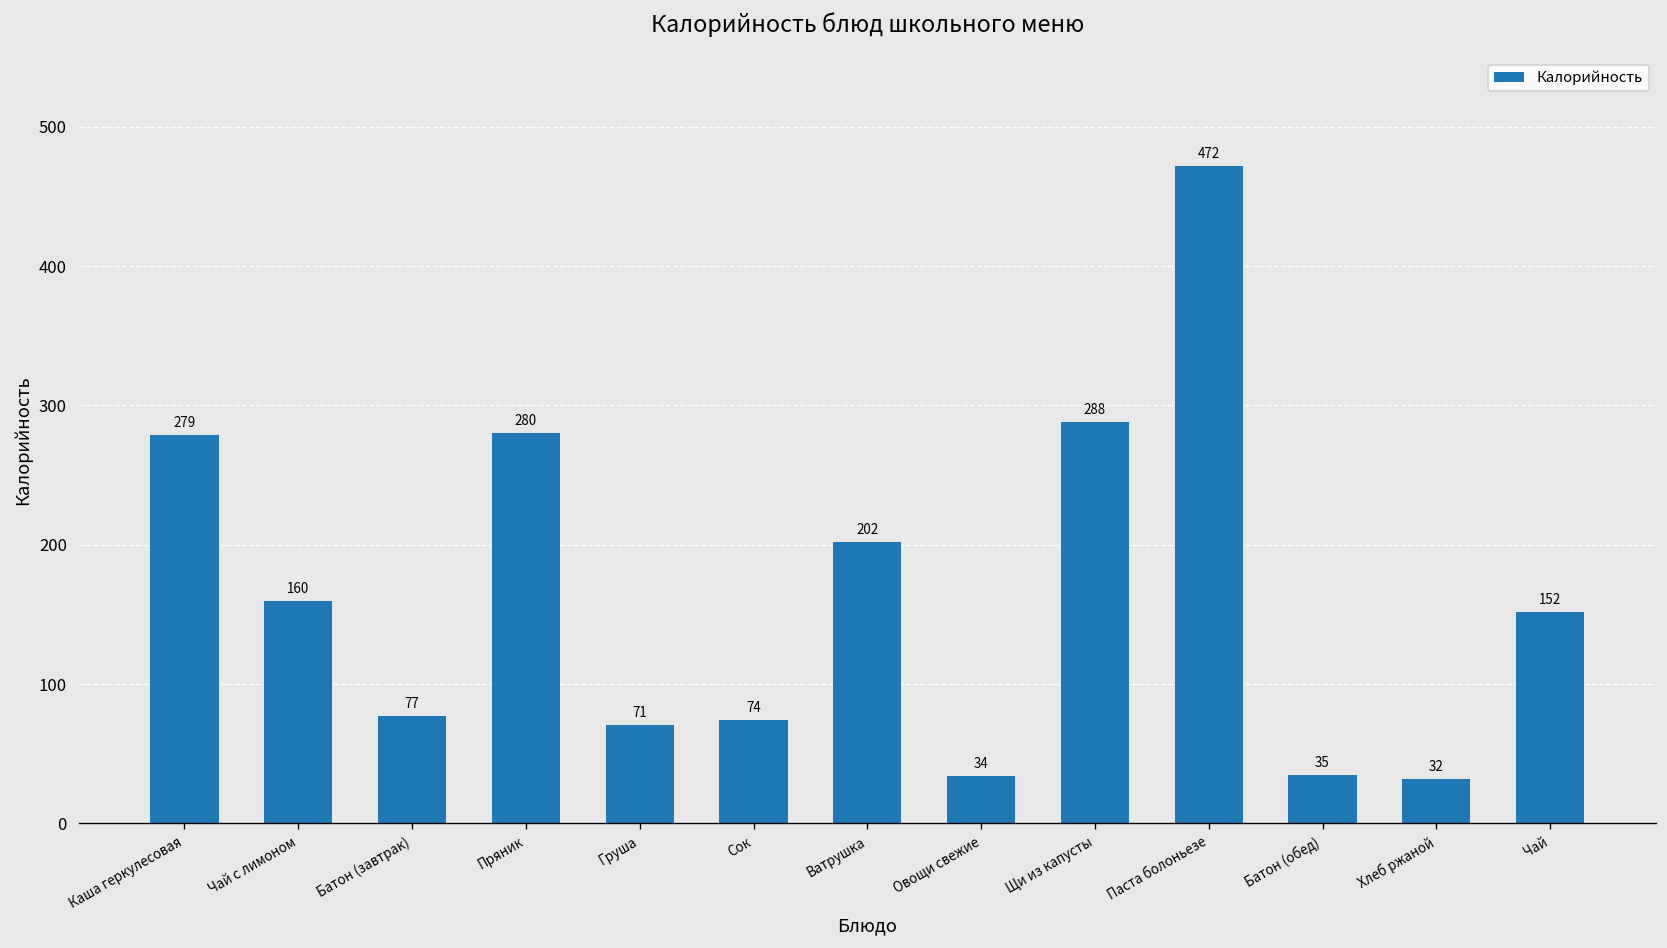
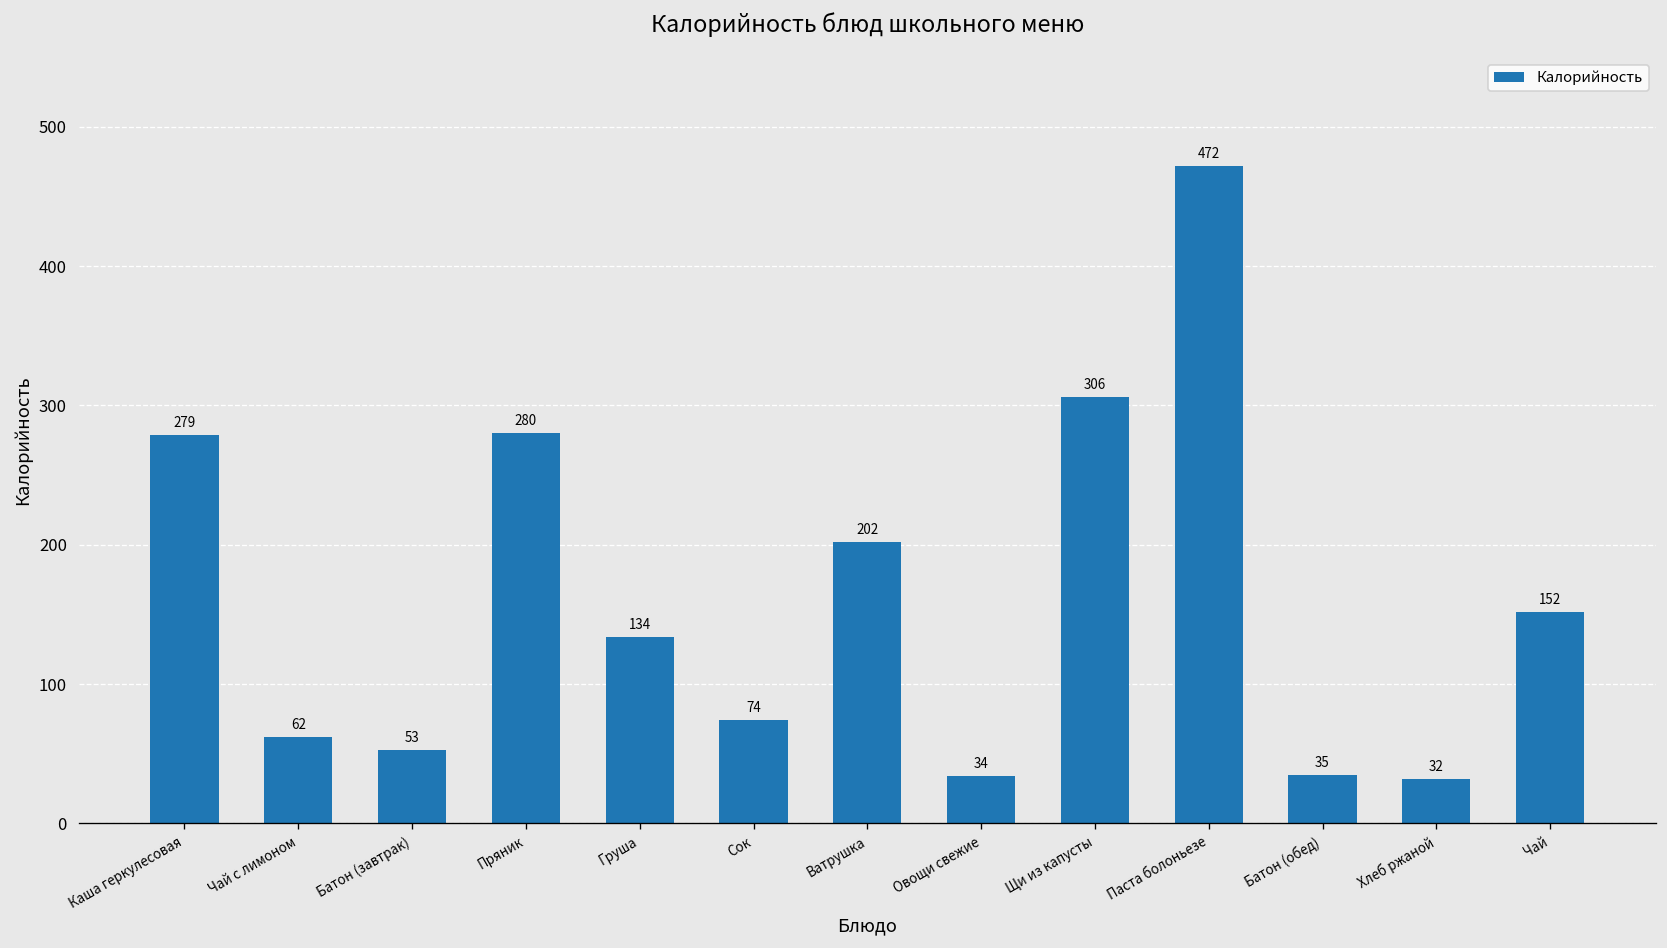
  {
    "Каша геркулесовая": 279,
-   "Чай с лимоном": 160,
-   "Батон (завтрак)": 77,
+   "Чай с лимоном": 62,
+   "Батон (завтрак)": 53,
    "Пряник": 280,
-   "Груша": 71,
+   "Груша": 134,
    "Сок": 74,
    "Ватрушка": 202,
    "Овощи свежие": 34,
-   "Щи из капусты": 288,
+   "Щи из капусты": 306,
    "Паста болоньезе": 472,
    "Батон (обед)": 35,
    "Хлеб ржаной": 32,
    "Чай": 152
  }
